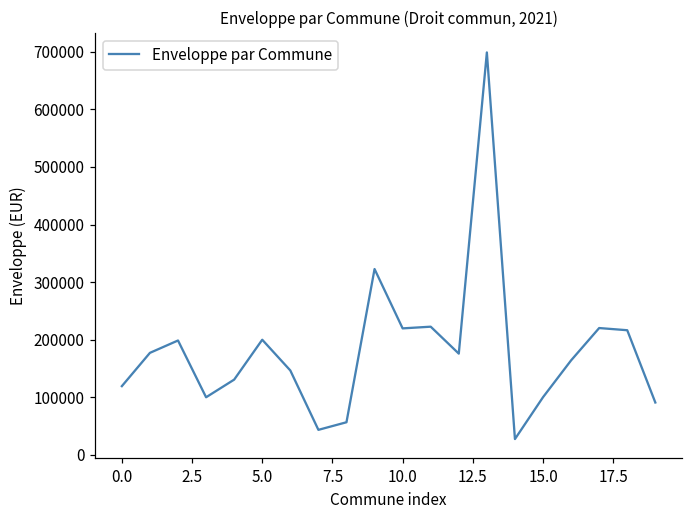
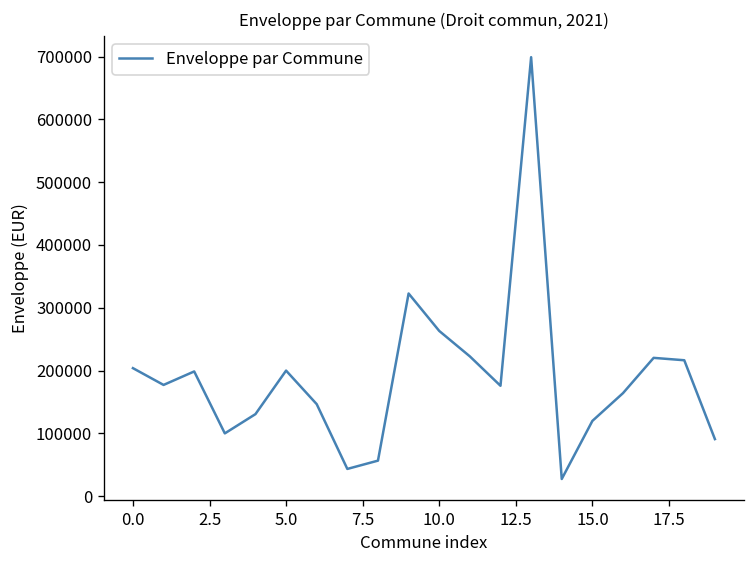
  {
-   "0.0": 120000,
+   "0.0": 200000,
    "5.0": 200000,
-   "10.0": 220000,
-   "15.0": 100000
+   "10.0": 260000,
+   "15.0": 120000
  }
